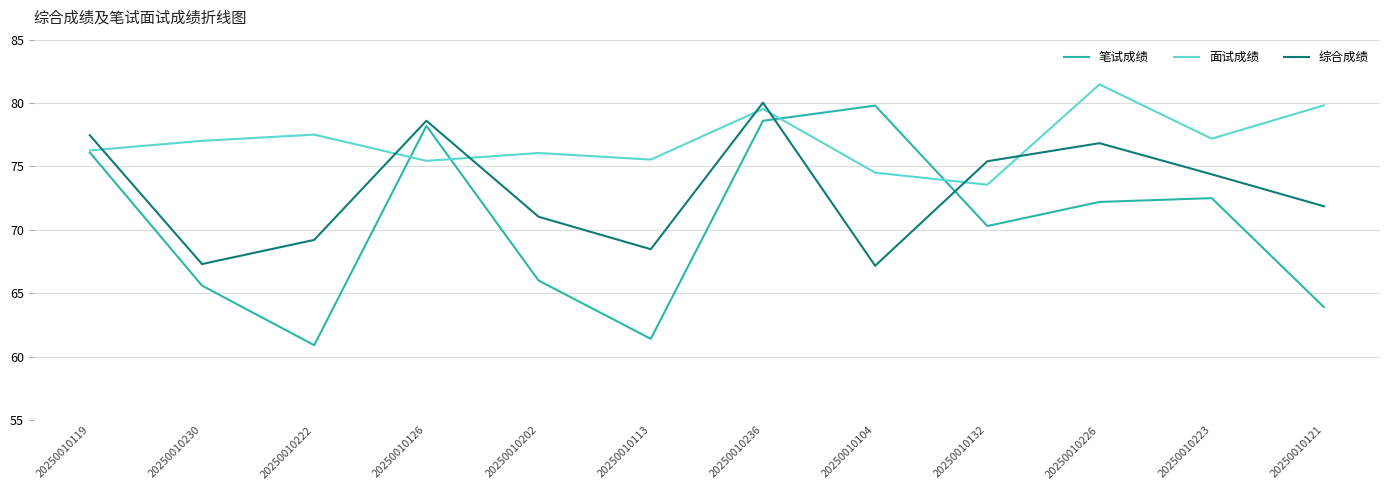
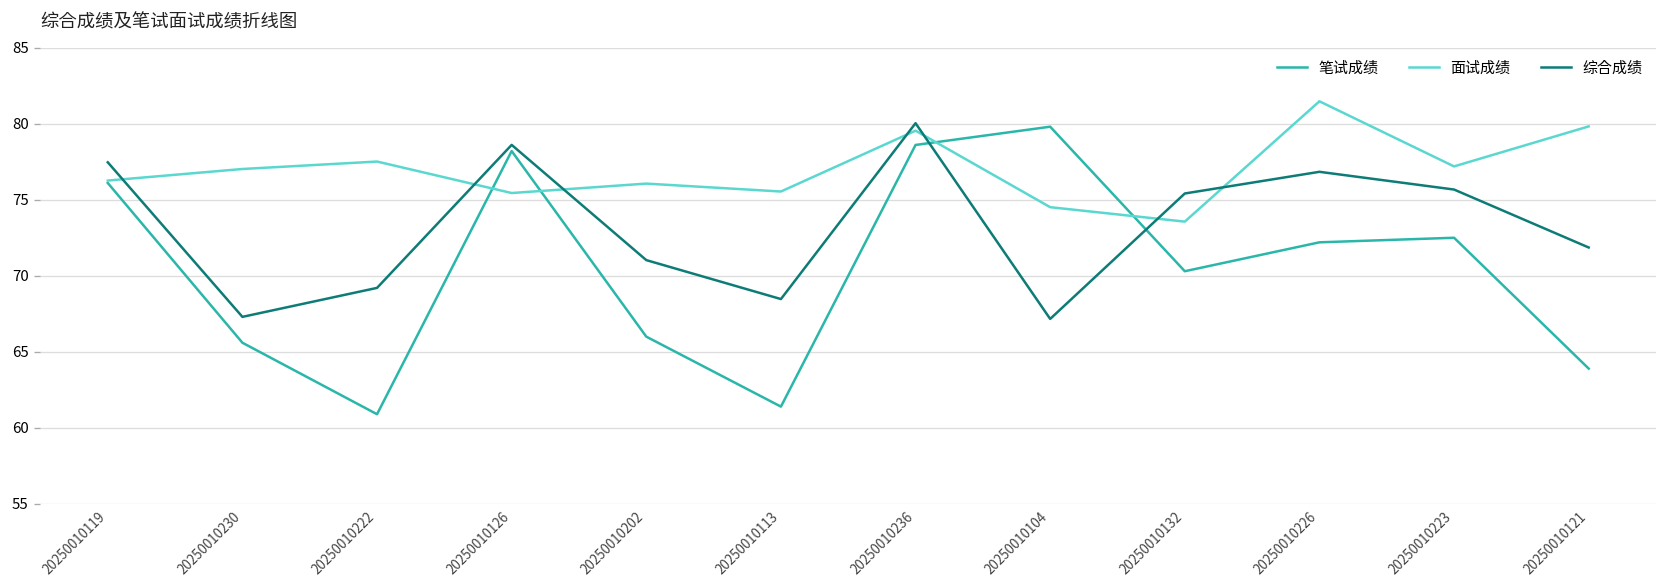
  {
    "笔试成绩": {
      "20250010230": 65.6,
      "20250010222": 60.9,
      "20250010126": 78.2,
      "20250010202": 66.0,
      "20250010113": 61.4,
      "20250010236": 78.6,
      "20250010104": 79.8,
      "20250010132": 70.3,
      "20250010226": 72.2,
      "20250010223": 72.5,
      "20250010121": 63.9
    },
    "面试成绩": {
      "20250010230": 77.0,
      "20250010222": 77.5,
      "20250010126": 75.4,
      "20250010202": 76.1,
      "20250010113": 75.5,
      "20250010236": 79.5,
      "20250010104": 74.5,
      "20250010132": 73.6,
      "20250010226": 81.5,
      "20250010223": 77.2,
      "20250010121": 79.8
    },
    "综合成绩": {
      "20250010119": 77.5,
      "20250010230": 67.3,
      "20250010222": 69.2,
      "20250010126": 78.6,
      "20250010202": 71.0,
      "20250010113": 68.5,
      "20250010236": 80.0,
      "20250010104": 67.2,
      "20250010132": 75.4,
      "20250010226": 76.8,
-     "20250010223": 74.4,
+     "20250010223": 75.7,
      "20250010121": 71.9
    }
  }
